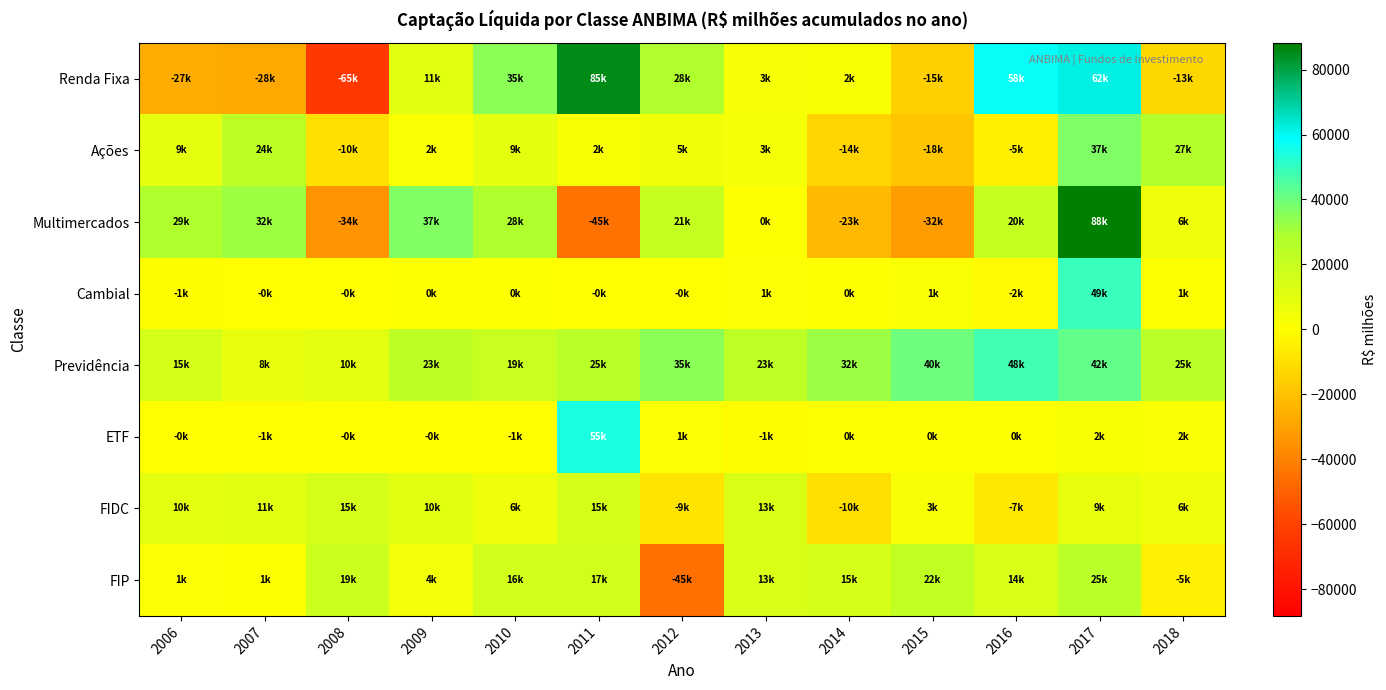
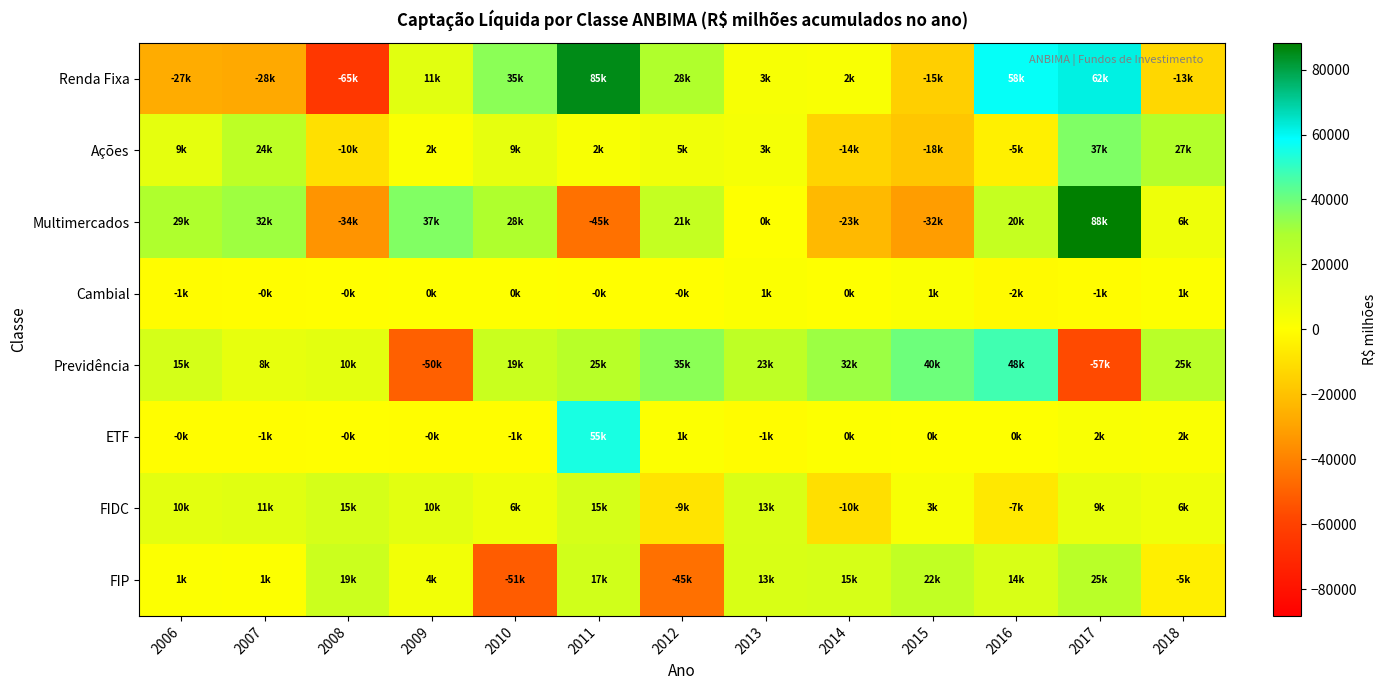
  {
    "Renda Fixa": {
      "2006": "-27k",
      "2007": "-28k",
      "2008": "-65k",
      "2009": "11k",
      "2010": "35k",
      "2011": "85k",
      "2012": "28k",
      "2013": "3k",
      "2014": "2k",
      "2015": "-15k",
      "2016": "58k",
      "2018": "-13k"
    },
    "Ações": {
      "2006": "9k",
      "2007": "24k",
      "2008": "-10k",
      "2009": "2k",
      "2010": "9k",
      "2011": "2k",
      "2012": "5k",
      "2013": "3k",
      "2014": "-14k",
      "2015": "-18k",
      "2016": "-5k",
      "2017": "37k",
      "2018": "27k"
    },
    "Multimercados": {
      "2006": "29k",
      "2007": "32k",
      "2008": "-34k",
      "2009": "37k",
      "2010": "28k",
      "2011": "-45k",
      "2012": "21k",
      "2013": "0k",
      "2014": "-23k",
      "2015": "-32k",
      "2016": "20k",
      "2017": "88k",
      "2018": "6k"
    },
    "Cambial": {
      "2006": "-1k",
      "2007": "-0k",
      "2008": "-0k",
      "2009": "0k",
      "2010": "0k",
      "2011": "-0k",
      "2012": "-0k",
      "2013": "1k",
      "2014": "0k",
      "2015": "1k",
      "2016": "-2k",
-     "2017": "49k",
+     "2017": "-1k",
      "2018": "1k"
    },
    "Previdência": {
      "2006": "15k",
      "2007": "8k",
      "2008": "10k",
-     "2009": "23k",
+     "2009": "-50k",
      "2010": "19k",
      "2011": "25k",
      "2012": "35k",
      "2013": "23k",
      "2014": "32k",
      "2015": "40k",
      "2016": "48k",
-     "2017": "42k",
+     "2017": "-57k",
      "2018": "25k"
    },
    "ETF": {
      "2006": "-0k",
      "2007": "-1k",
      "2008": "-0k",
      "2009": "-0k",
      "2010": "-1k",
      "2011": "55k",
      "2012": "1k",
      "2013": "-1k",
      "2014": "0k",
      "2015": "0k",
      "2016": "0k",
      "2017": "2k",
      "2018": "2k"
    },
    "FIDC": {
      "2006": "10k",
      "2007": "11k",
      "2008": "15k",
      "2009": "10k",
      "2010": "6k",
      "2011": "15k",
      "2012": "-9k",
      "2013": "13k",
      "2014": "-10k",
      "2015": "3k",
      "2016": "-7k",
      "2017": "9k",
      "2018": "6k"
    },
    "FIP": {
      "2006": "1k",
      "2007": "1k",
      "2008": "19k",
      "2009": "4k",
-     "2010": "16k",
+     "2010": "-51k",
      "2011": "17k",
      "2012": "-45k",
      "2013": "13k",
      "2014": "15k",
      "2015": "22k",
      "2016": "14k",
      "2017": "25k",
      "2018": "-5k"
    }
  }
